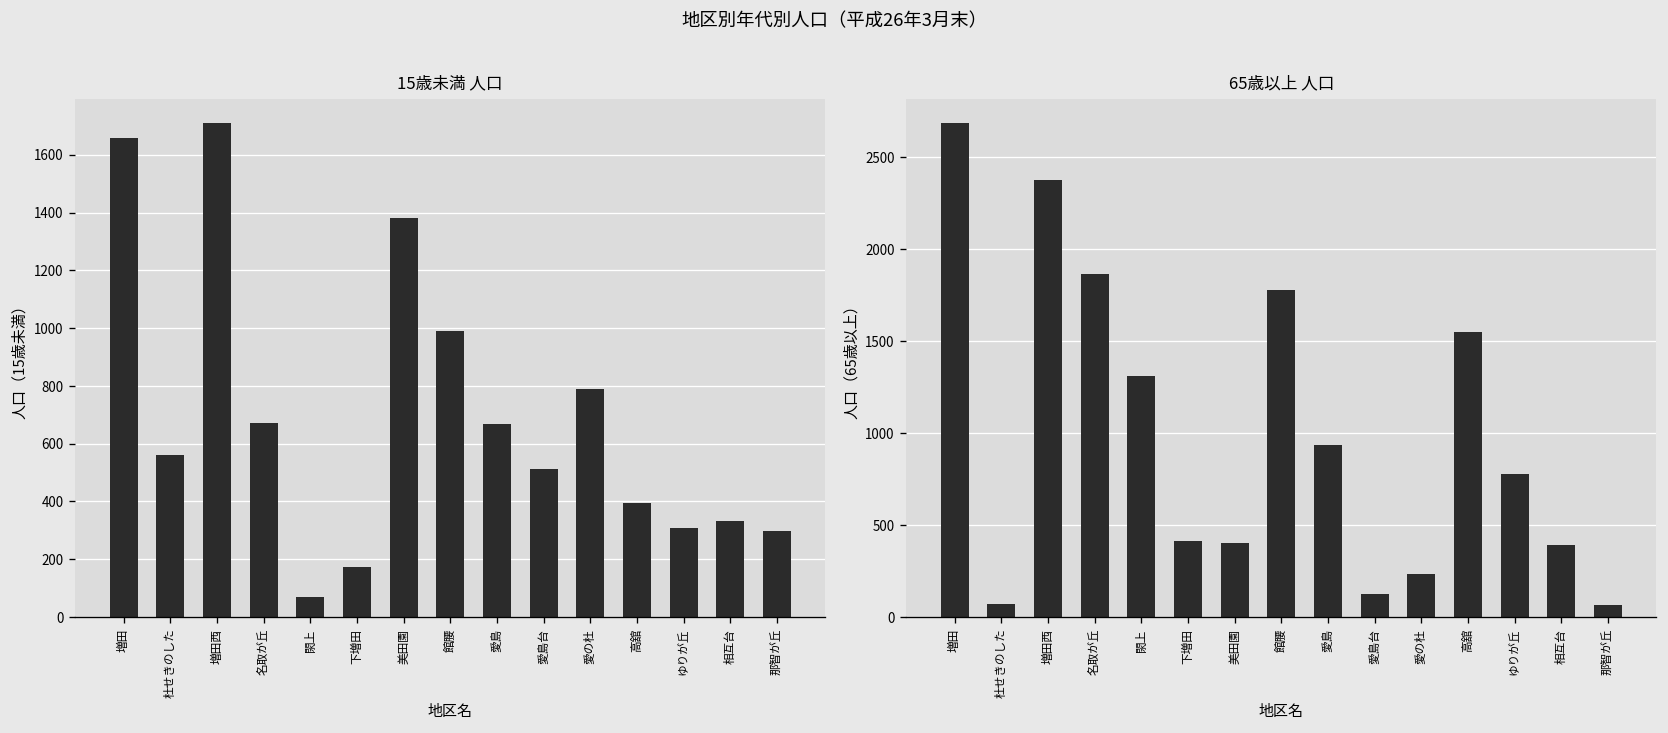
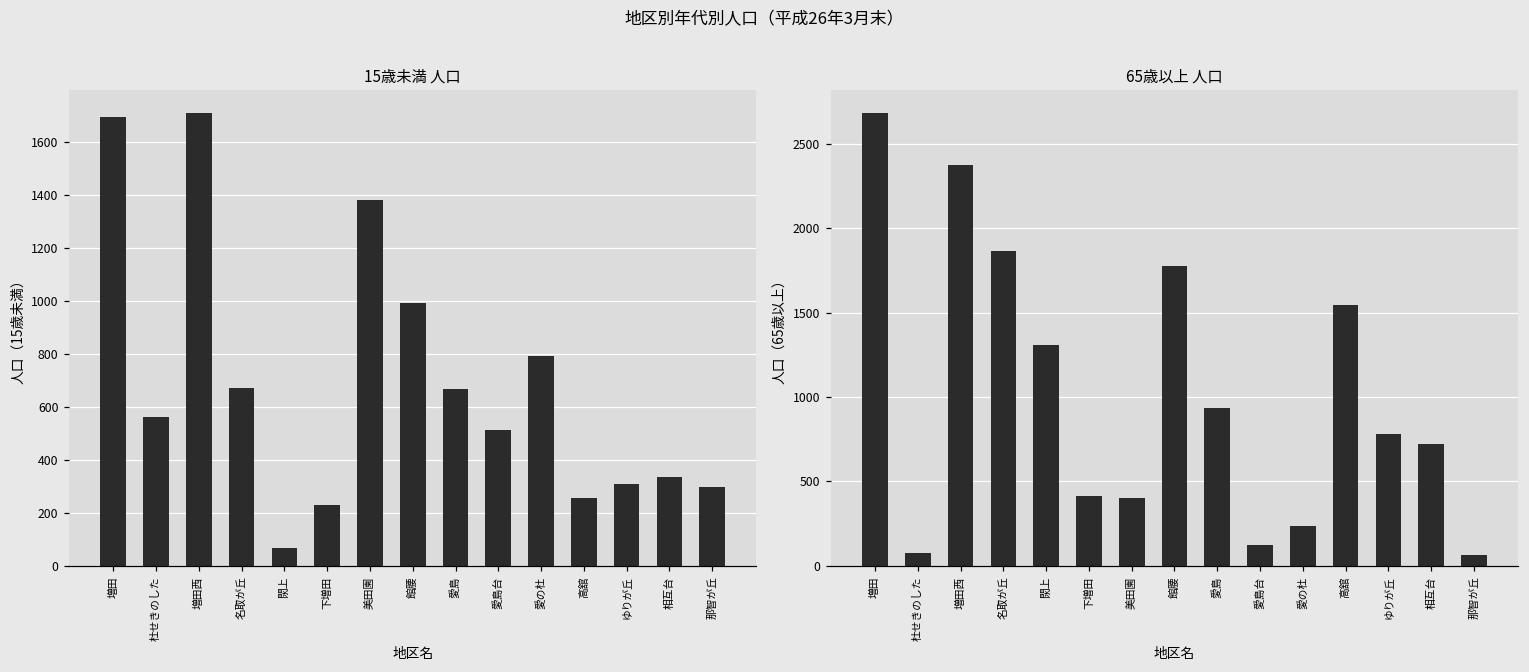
  {
    "15歳未満 人口": {
-     "増田": 1660,
+     "増田": 1700,
      "杜せきのした": 560,
      "増田西": 1710,
      "名取が丘": 670,
      "閖上": 70,
-     "下増田": 170,
+     "下増田": 230,
      "美田園": 1380,
      "館腰": 990,
      "愛島": 670,
      "愛島台": 510,
      "愛の杜": 790,
-     "高舘": 390,
+     "高舘": 260,
      "ゆりが丘": 310,
      "相互台": 330,
      "那智が丘": 300
    },
    "65歳以上 人口": {
      "増田": 2680,
      "杜せきのした": 70,
      "増田西": 2370,
      "名取が丘": 1870,
      "閖上": 1310,
      "下増田": 410,
      "美田園": 400,
      "館腰": 1780,
      "愛島": 940,
      "愛島台": 120,
      "愛の杜": 230,
      "高舘": 1550,
      "ゆりが丘": 780,
-     "相互台": 390,
+     "相互台": 720,
      "那智が丘": 60
    }
  }
